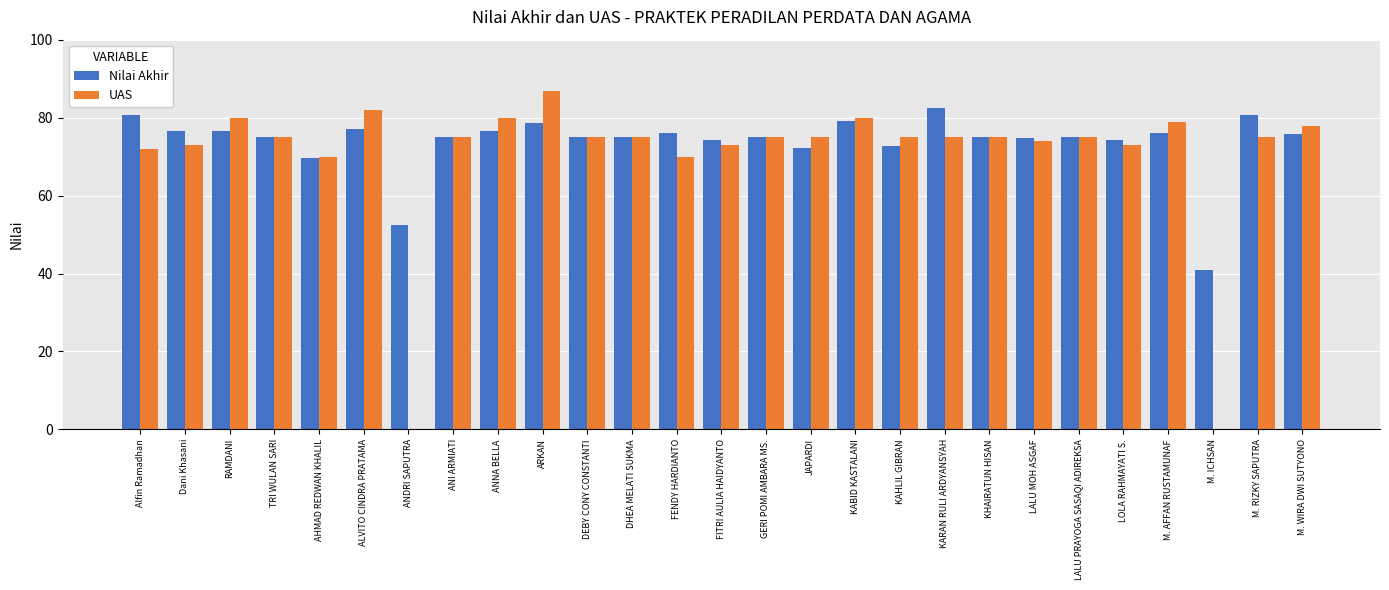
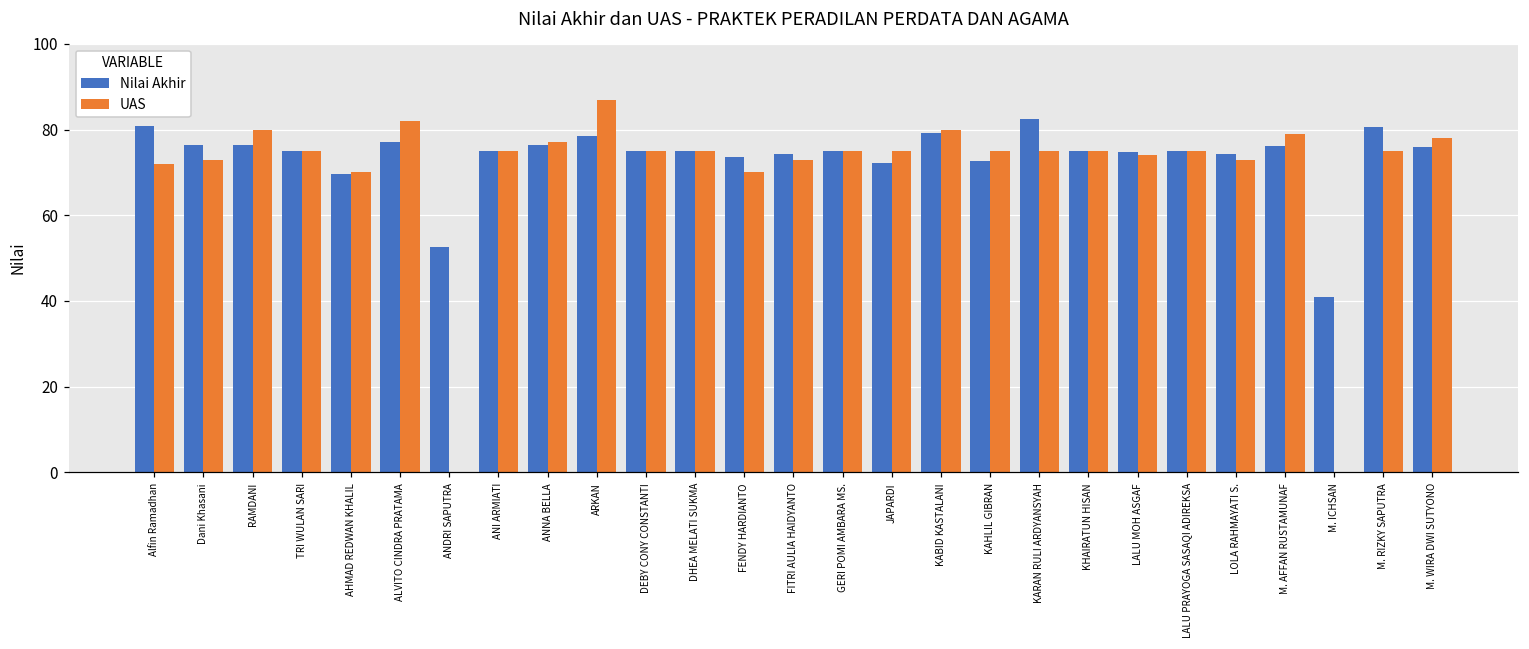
  {
    "Nilai Akhir": {
      "Alfin Ramadhan": 81,
      "Dani Khasani": 77,
      "RAMDANI": 77,
      "TRI WULAN SARI": 75,
      "AHMAD REDWAN KHALIL": 70,
      "ALVITO CINDRA PRATAMA": 77,
      "ANDRI SAPUTRA": 53,
      "ANI ARMIATI": 75,
      "ANNA BELLA": 77,
      "ARKAN": 79,
      "DEBY CONY CONSTANTI": 75,
      "DHEA MELATI SUKMA": 75,
-     "FENDY HARDIANTO": 76,
+     "FENDY HARDIANTO": 74,
      "FITRI AULIA HAIDYANTO": 74,
      "GERI POMI AMBARA MS.": 75,
      "JAPARDI": 72,
      "KABID KASTALANI": 79,
      "KAHLIL GIBRAN": 73,
      "KARAN RULI ARDYANSYAH": 83,
      "KHAIRATUN HISAN": 75,
      "LALU MOH ASGAF": 75,
      "LALU PRAYOGA SASAQI ADIREKSA": 75,
      "LOLA RAHMAYATI S.": 74,
      "M. AFFAN RUSTAMUNAF": 76,
      "M. ICHSAN": 41,
      "M. RIZKY SAPUTRA": 81,
      "M. WIRA DWI SUTYONO": 76
    },
    "UAS": {
      "Alfin Ramadhan": 72,
      "Dani Khasani": 73,
      "RAMDANI": 80,
      "TRI WULAN SARI": 75,
      "AHMAD REDWAN KHALIL": 70,
      "ALVITO CINDRA PRATAMA": 82,
      "ANDRI SAPUTRA": 0,
      "ANI ARMIATI": 75,
-     "ANNA BELLA": 80,
+     "ANNA BELLA": 77,
      "ARKAN": 87,
      "DEBY CONY CONSTANTI": 75,
      "DHEA MELATI SUKMA": 75,
      "FENDY HARDIANTO": 70,
      "FITRI AULIA HAIDYANTO": 73,
      "GERI POMI AMBARA MS.": 75,
      "JAPARDI": 75,
      "KABID KASTALANI": 80,
      "KAHLIL GIBRAN": 75,
      "KARAN RULI ARDYANSYAH": 75,
      "KHAIRATUN HISAN": 75,
      "LALU MOH ASGAF": 74,
      "LALU PRAYOGA SASAQI ADIREKSA": 75,
      "LOLA RAHMAYATI S.": 73,
      "M. AFFAN RUSTAMUNAF": 79,
      "M. ICHSAN": 0,
      "M. RIZKY SAPUTRA": 75,
      "M. WIRA DWI SUTYONO": 78
    }
  }
